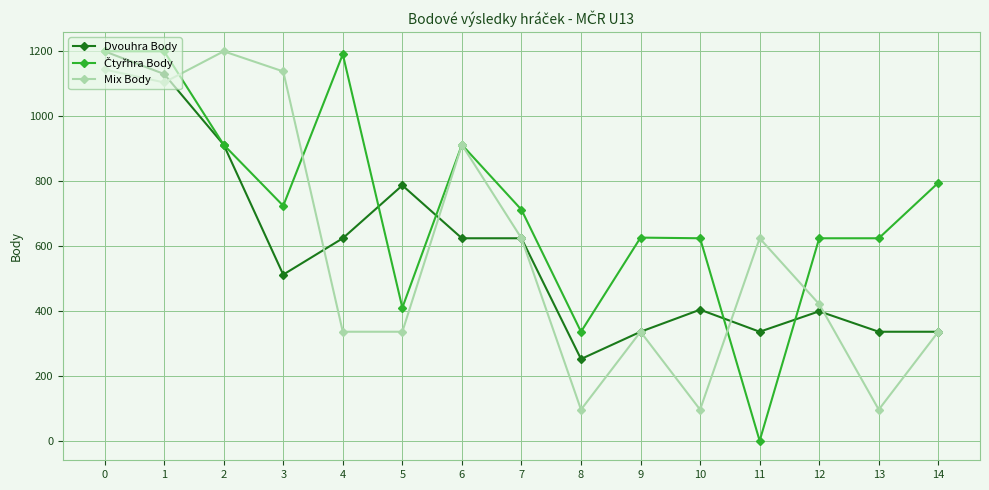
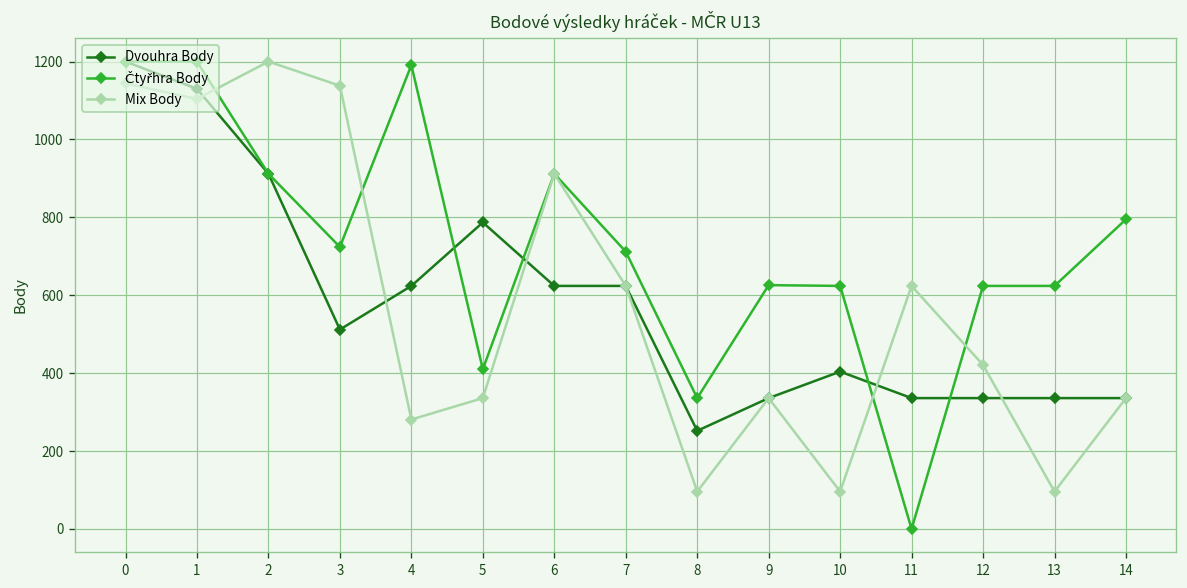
  {
    "Dvouhra Body": {
      "3": 510,
      "4": 620,
      "5": 790,
      "6": 620,
      "8": 250,
      "10": 400,
      "11": 340,
-     "12": 400,
+     "12": 340,
      "13": 340
    },
    "Čtyřhra Body": {
      "3": 720,
      "4": 1190,
      "5": 410,
      "7": 710,
      "8": 340,
      "9": 630,
      "10": 620,
      "11": 0,
      "12": 620,
      "13": 620,
      "14": 800
    },
    "Mix Body": {
      "2": 1200,
      "3": 1140,
-     "4": 340,
+     "4": 280,
      "5": 340,
      "8": 100,
      "10": 100,
      "11": 620,
      "12": 420,
      "13": 100
    }
  }
